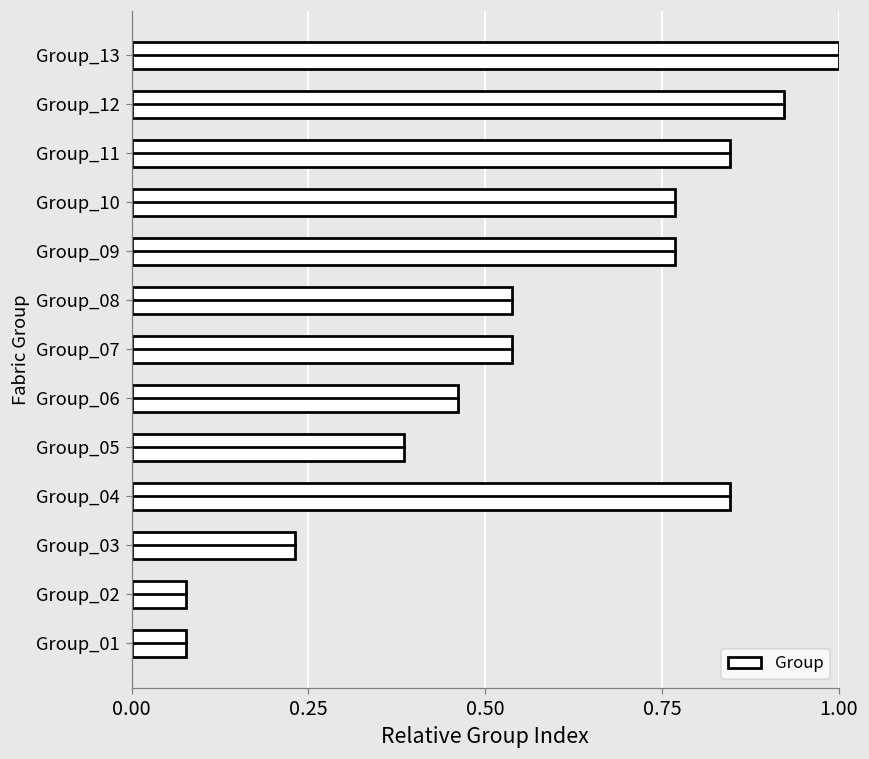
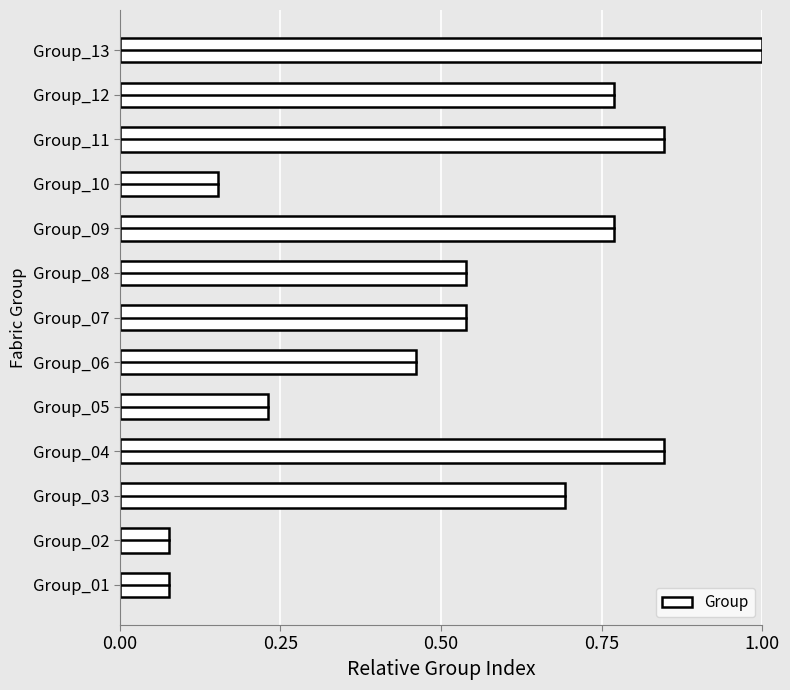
  {
    "Group": {
      "Group_13": 1.00,
-     "Group_12": 0.92,
+     "Group_12": 0.77,
      "Group_11": 0.85,
-     "Group_10": 0.77,
+     "Group_10": 0.15,
      "Group_09": 0.77,
      "Group_08": 0.54,
      "Group_07": 0.54,
      "Group_06": 0.46,
-     "Group_05": 0.38,
+     "Group_05": 0.23,
      "Group_04": 0.85,
-     "Group_03": 0.23,
+     "Group_03": 0.69,
      "Group_02": 0.08,
      "Group_01": 0.08
    }
  }
